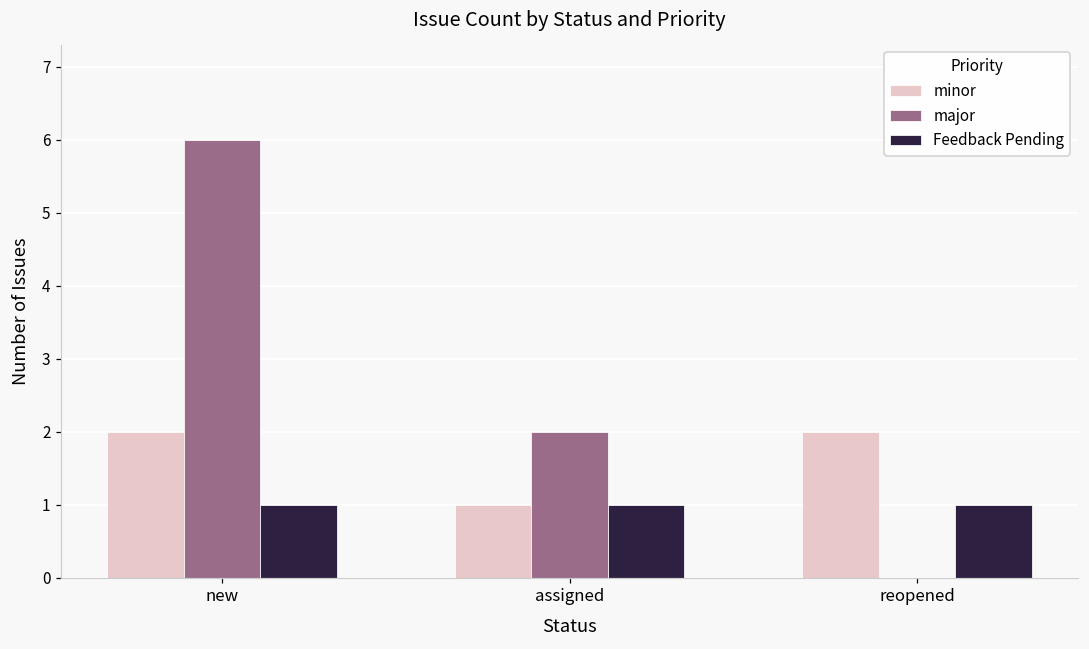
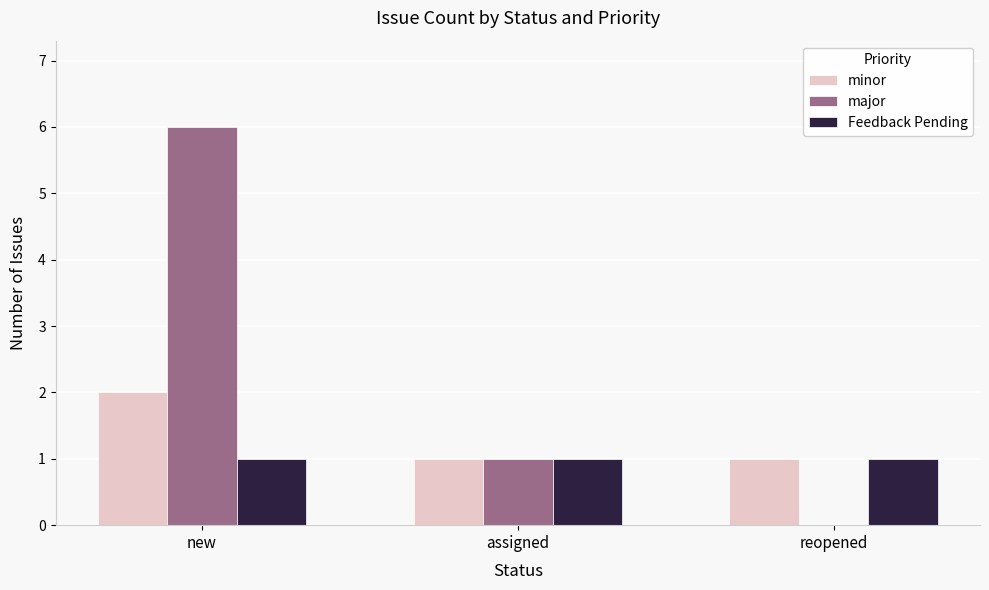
  {
    "minor": {
      "new": 2,
      "assigned": 1,
-     "reopened": 2
+     "reopened": 1
    },
    "major": {
      "new": 6,
-     "assigned": 2,
+     "assigned": 1,
      "reopened": 0
    },
    "Feedback Pending": {
      "new": 1,
      "assigned": 1,
      "reopened": 1
    }
  }
